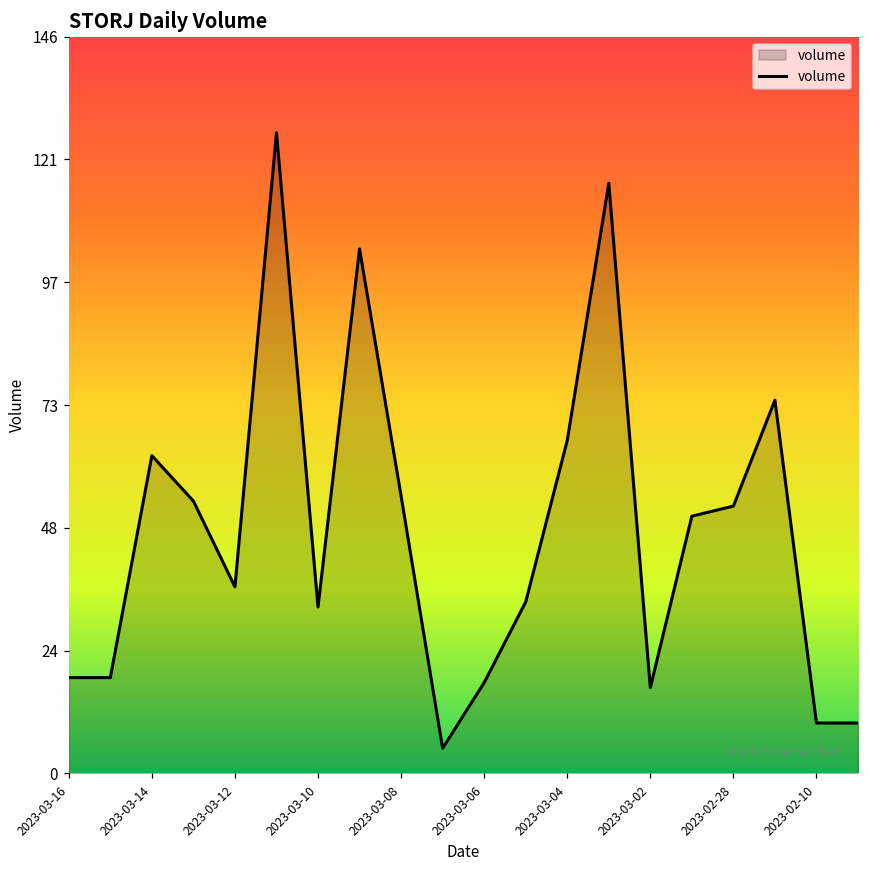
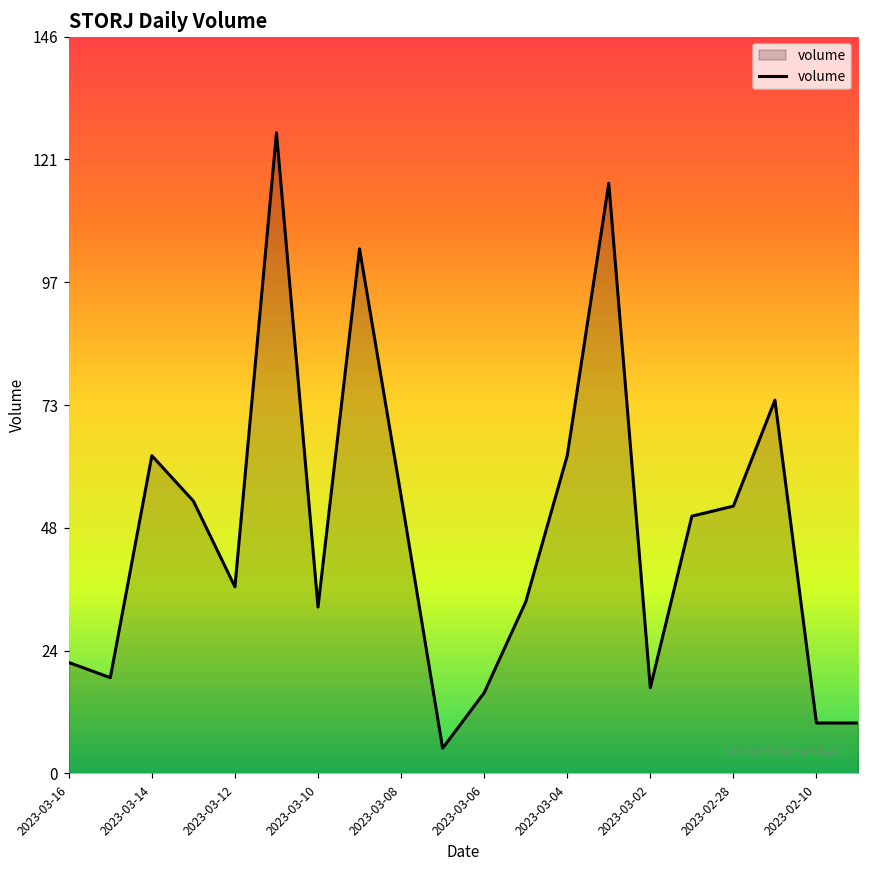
  {
-   "2023-03-16": 19,
+   "2023-03-16": 22,
    "2023-03-14": 63,
    "2023-03-12": 37,
    "2023-03-10": 33,
    "2023-03-08": 55,
-   "2023-03-06": 18,
-   "2023-03-04": 66,
+   "2023-03-06": 16,
+   "2023-03-04": 63,
    "2023-03-02": 17,
    "2023-02-28": 53,
    "2023-02-10": 10
  }
